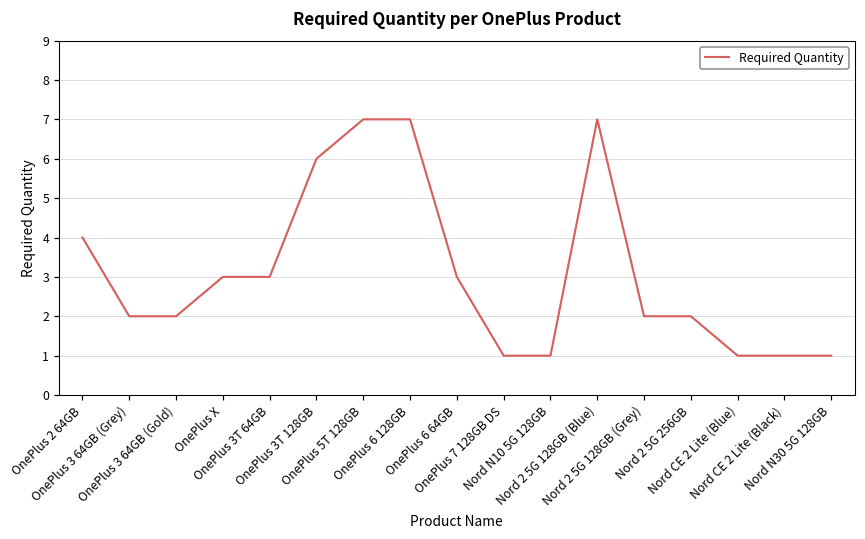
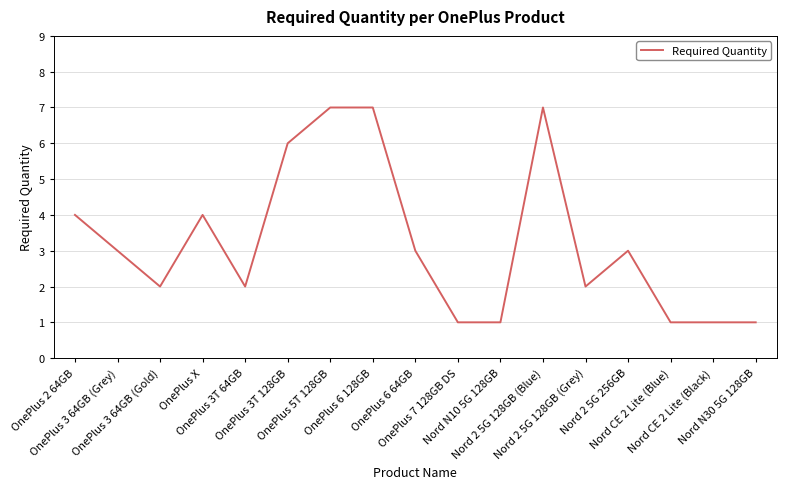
  {
    "OnePlus 2 64GB": 4,
-   "OnePlus 3 64GB (Grey)": 2,
+   "OnePlus 3 64GB (Grey)": 3,
    "OnePlus 3 64GB (Gold)": 2,
-   "OnePlus X": 3,
-   "OnePlus 3T 64GB": 3,
+   "OnePlus X": 4,
+   "OnePlus 3T 64GB": 2,
    "OnePlus 3T 128GB": 6,
    "OnePlus 5T 128GB": 7,
    "OnePlus 6 128GB": 7,
    "OnePlus 6 64GB": 3,
    "OnePlus 7 128GB DS": 1,
    "Nord N10 5G 128GB": 1,
    "Nord 2 5G 128GB (Blue)": 7,
    "Nord 2 5G 128GB (Grey)": 2,
-   "Nord 2 5G 256GB": 2,
+   "Nord 2 5G 256GB": 3,
    "Nord CE 2 Lite (Blue)": 1,
    "Nord CE 2 Lite (Black)": 1,
    "Nord N30 5G 128GB": 1
  }
